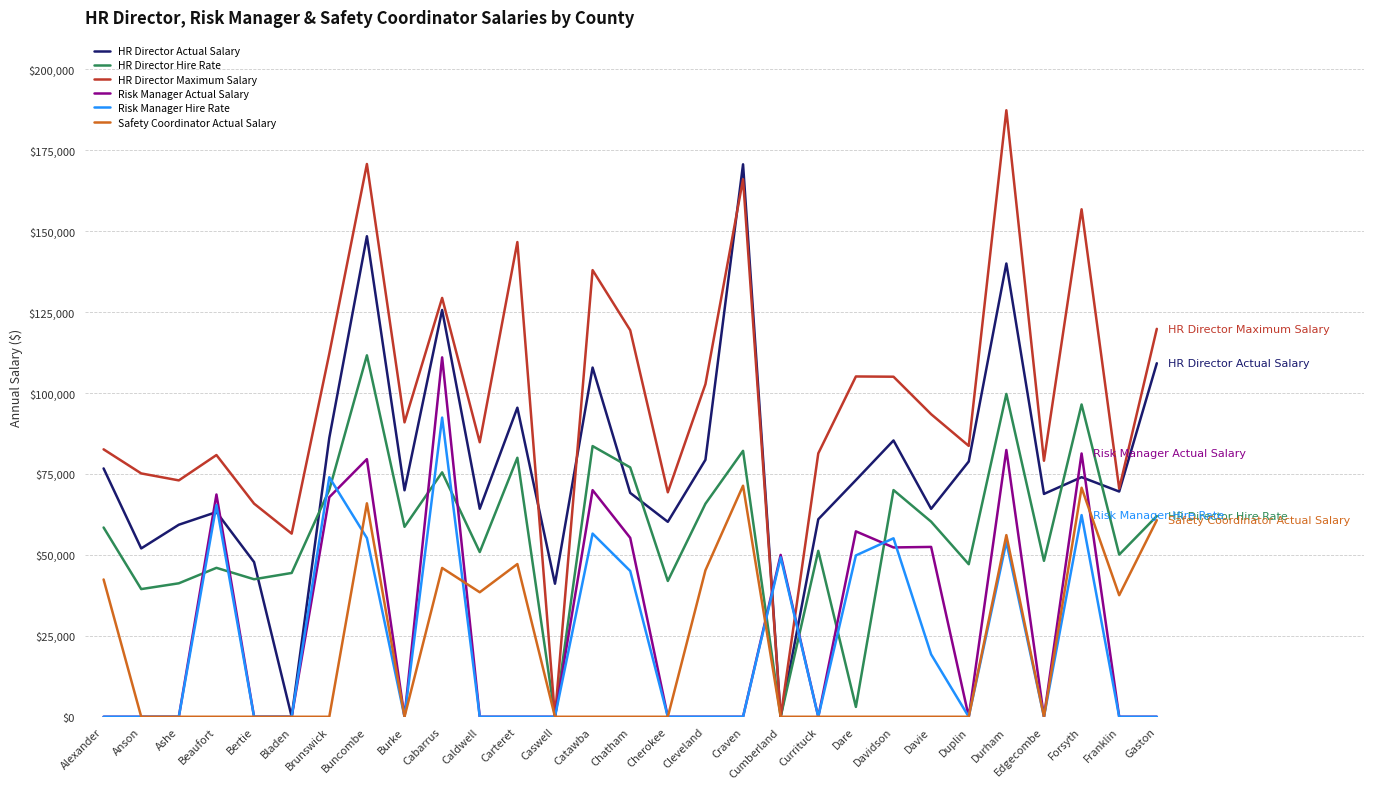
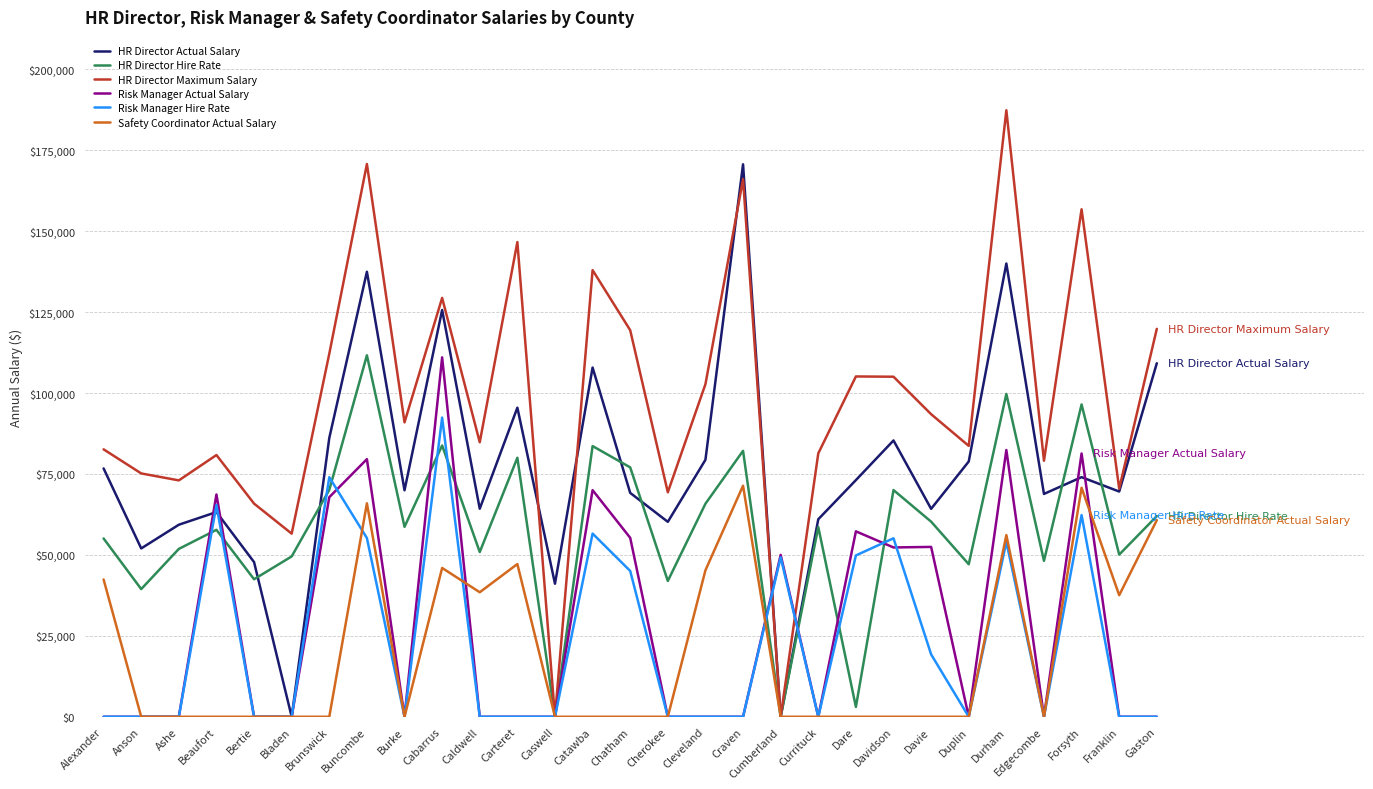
  {
    "HR Director Actual Salary": {
      "Alexander": "$77,000",
      "Anson": "$52,000",
      "Ashe": "$59,000",
      "Beaufort": "$63,000",
      "Bertie": "$48,000",
      "Brunswick": "$86,000",
-     "Buncombe": "$148,000",
+     "Buncombe": "$137,000",
      "Burke": "$70,000",
      "Cabarrus": "$126,000",
      "Caldwell": "$64,000",
      "Carteret": "$95,000",
      "Caswell": "$41,000",
      "Catawba": "$108,000",
      "Chatham": "$69,000",
      "Cherokee": "$60,000",
      "Cleveland": "$79,000",
      "Craven": "$171,000",
      "Currituck": "$61,000",
      "Dare": "$73,000",
      "Davidson": "$85,000",
      "Davie": "$64,000",
      "Duplin": "$79,000",
      "Durham": "$140,000",
      "Edgecombe": "$69,000",
      "Forsyth": "$74,000",
      "Franklin": "$70,000",
      "Gaston": "$109,000"
    },
    "HR Director Hire Rate": {
-     "Alexander": "$58,000",
+     "Alexander": "$55,000",
      "Anson": "$39,000",
-     "Ashe": "$41,000",
-     "Beaufort": "$46,000",
+     "Ashe": "$52,000",
+     "Beaufort": "$58,000",
      "Bertie": "$42,000",
-     "Bladen": "$44,000",
+     "Bladen": "$50,000",
      "Brunswick": "$70,000",
      "Buncombe": "$112,000",
      "Burke": "$59,000",
-     "Cabarrus": "$75,000",
+     "Cabarrus": "$84,000",
      "Caldwell": "$51,000",
      "Carteret": "$80,000",
      "Catawba": "$84,000",
      "Chatham": "$77,000",
      "Cherokee": "$42,000",
      "Cleveland": "$66,000",
      "Craven": "$82,000",
-     "Currituck": "$51,000",
+     "Currituck": "$59,000",
      "Dare": "$3,000",
      "Davidson": "$70,000",
      "Davie": "$60,000",
      "Duplin": "$47,000",
      "Durham": "$100,000",
      "Edgecombe": "$48,000",
      "Forsyth": "$96,000",
      "Franklin": "$50,000",
      "Gaston": "$62,000"
    },
    "Risk Manager Actual Salary": {
      "Beaufort": "$69,000",
      "Brunswick": "$68,000",
      "Buncombe": "$80,000",
      "Cabarrus": "$111,000",
      "Catawba": "$70,000",
      "Chatham": "$55,000",
      "Dare": "$57,000",
      "Davidson": "$52,000",
      "Davie": "$52,000",
      "Durham": "$82,000",
      "Forsyth": "$81,000"
    },
    "Risk Manager Hire Rate": {
      "Beaufort": "$65,000",
      "Brunswick": "$74,000",
      "Buncombe": "$55,000",
      "Cabarrus": "$92,000",
      "Catawba": "$57,000",
      "Chatham": "$45,000",
      "Dare": "$50,000",
      "Davidson": "$55,000",
      "Davie": "$19,000",
      "Durham": "$54,000",
      "Forsyth": "$62,000"
    }
  }
